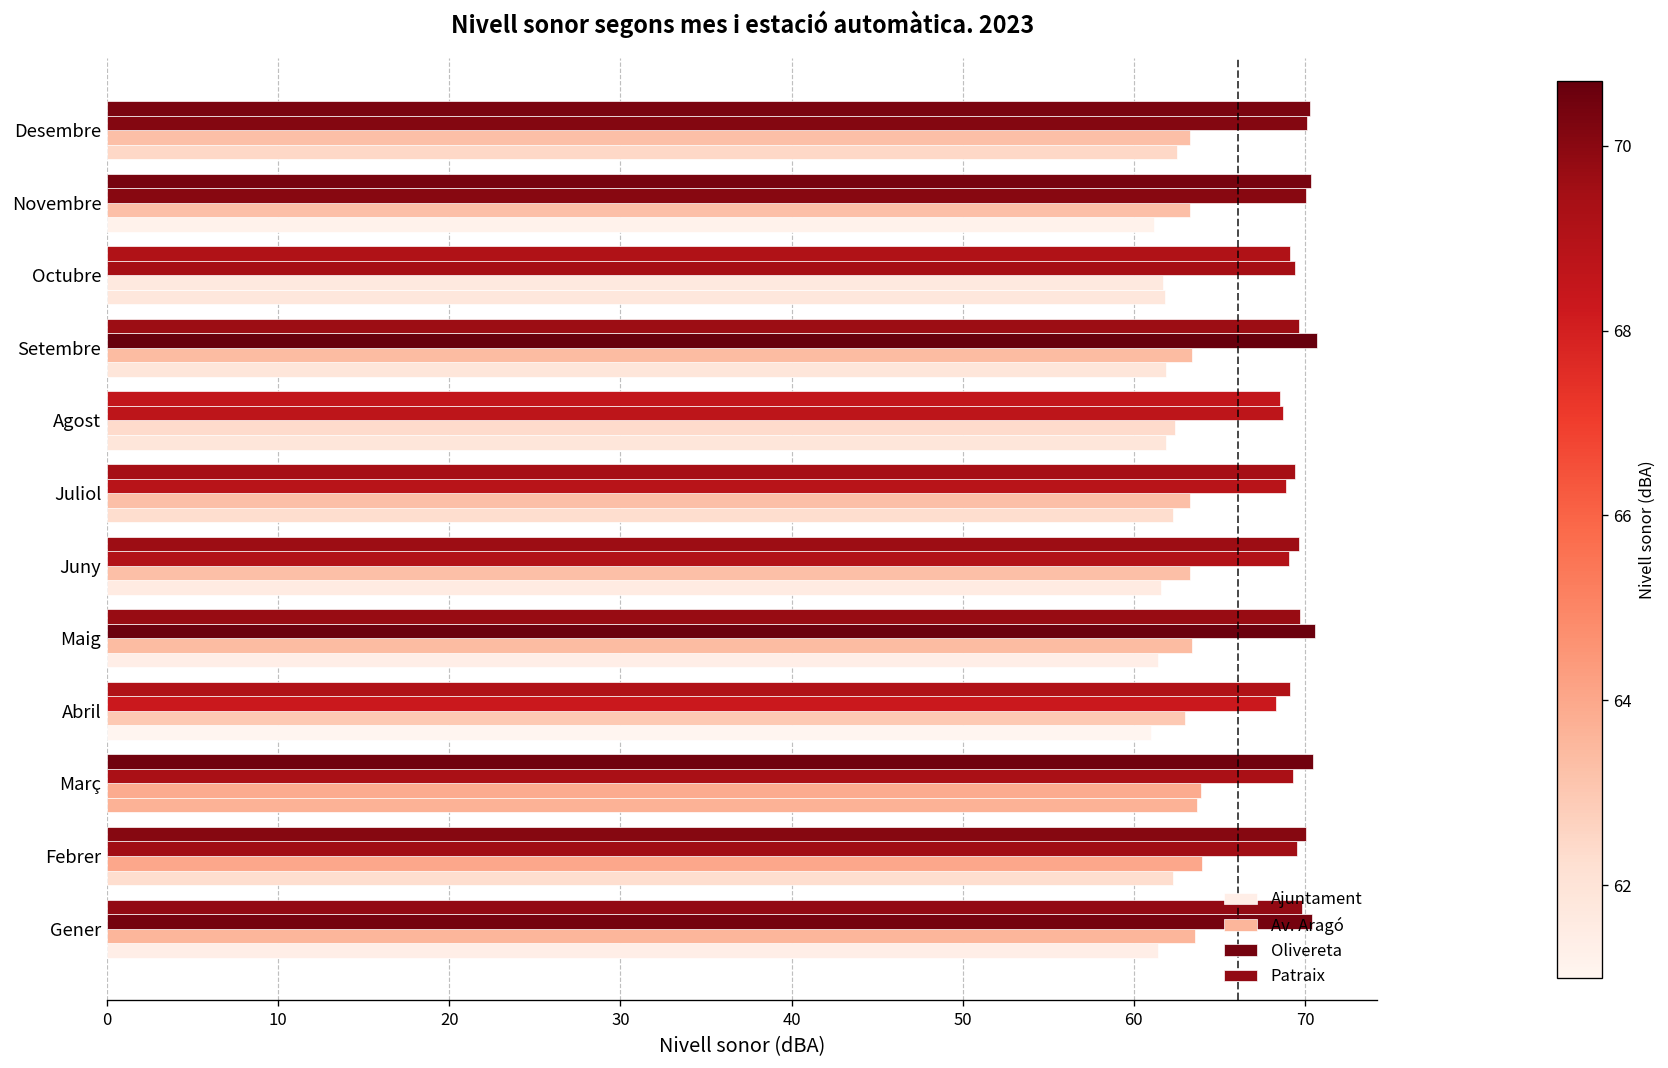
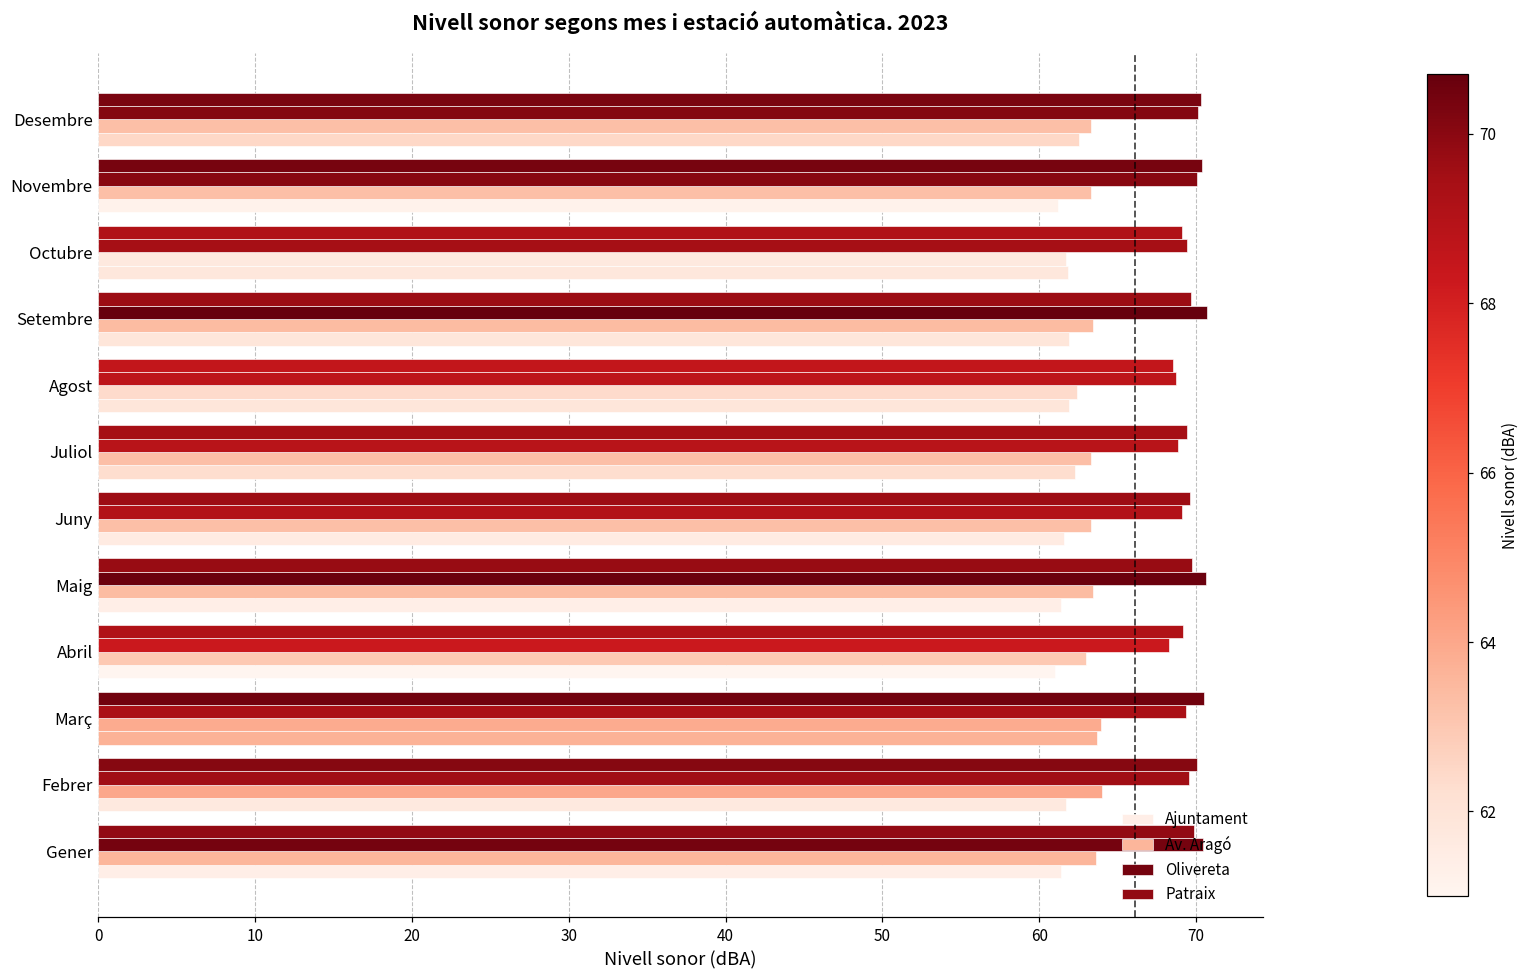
  {
    "Ajuntament": {
      "Desembre": 62.5,
      "Novembre": 61.2,
      "Octubre": 61.8,
      "Setembre": 61.9,
      "Agost": 61.9,
      "Juliol": 62.3,
      "Juny": 61.6,
      "Maig": 61.4,
      "Abril": 61.0,
      "Març": 63.7,
-     "Febrer": 62.3,
+     "Febrer": 61.7,
      "Gener": 61.4
    },
    "Av. Aragó": {
      "Desembre": 63.3,
      "Novembre": 63.3,
      "Octubre": 61.7,
      "Setembre": 63.4,
      "Agost": 62.4,
      "Juliol": 63.3,
      "Juny": 63.3,
      "Maig": 63.4,
      "Abril": 63.0,
      "Març": 63.9,
      "Febrer": 64.0,
      "Gener": 63.6
    }
  }
